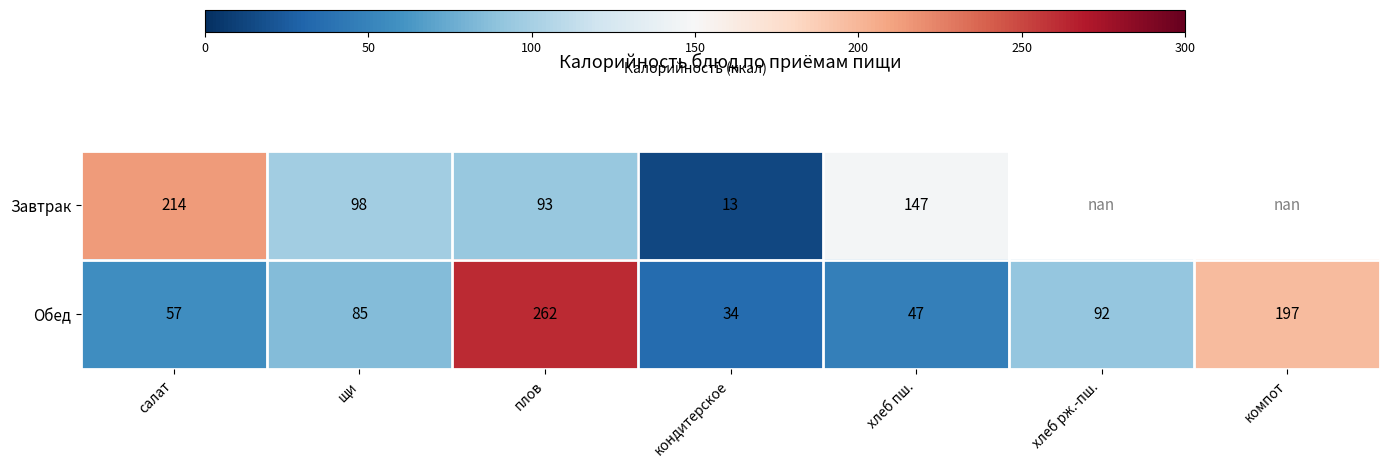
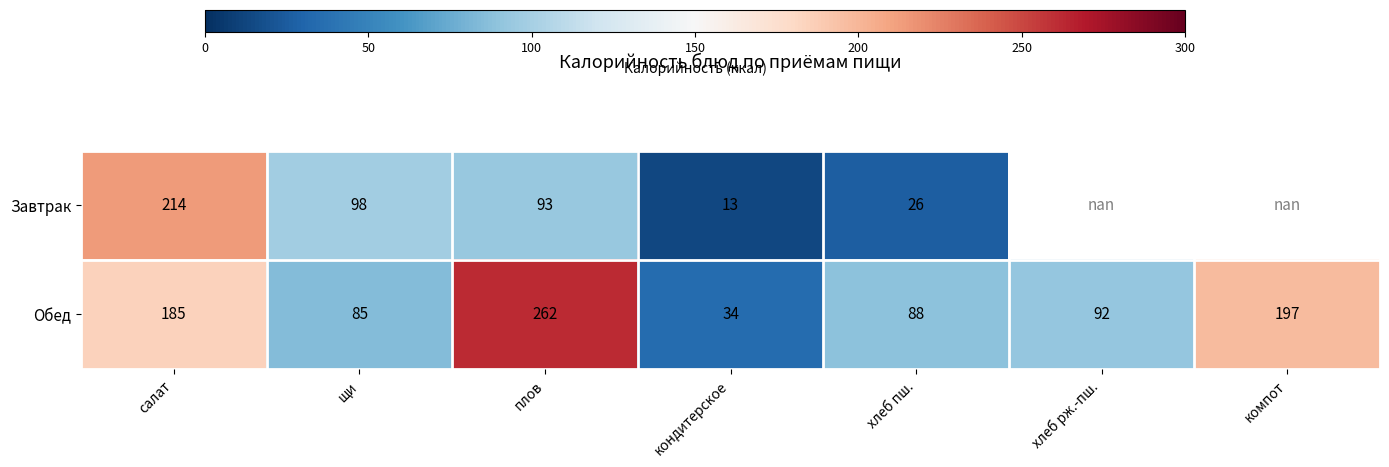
  {
    "Завтрак": {
      "салат": 214,
      "щи": 98,
      "плов": 93,
      "кондитерское": 13,
-     "хлеб пш.": 147
+     "хлеб пш.": 26
    },
    "Обед": {
-     "салат": 57,
+     "салат": 185,
      "щи": 85,
      "плов": 262,
      "кондитерское": 34,
-     "хлеб пш.": 47,
+     "хлеб пш.": 88,
      "хлеб рж.-пш.": 92,
      "компот": 197
    }
  }
